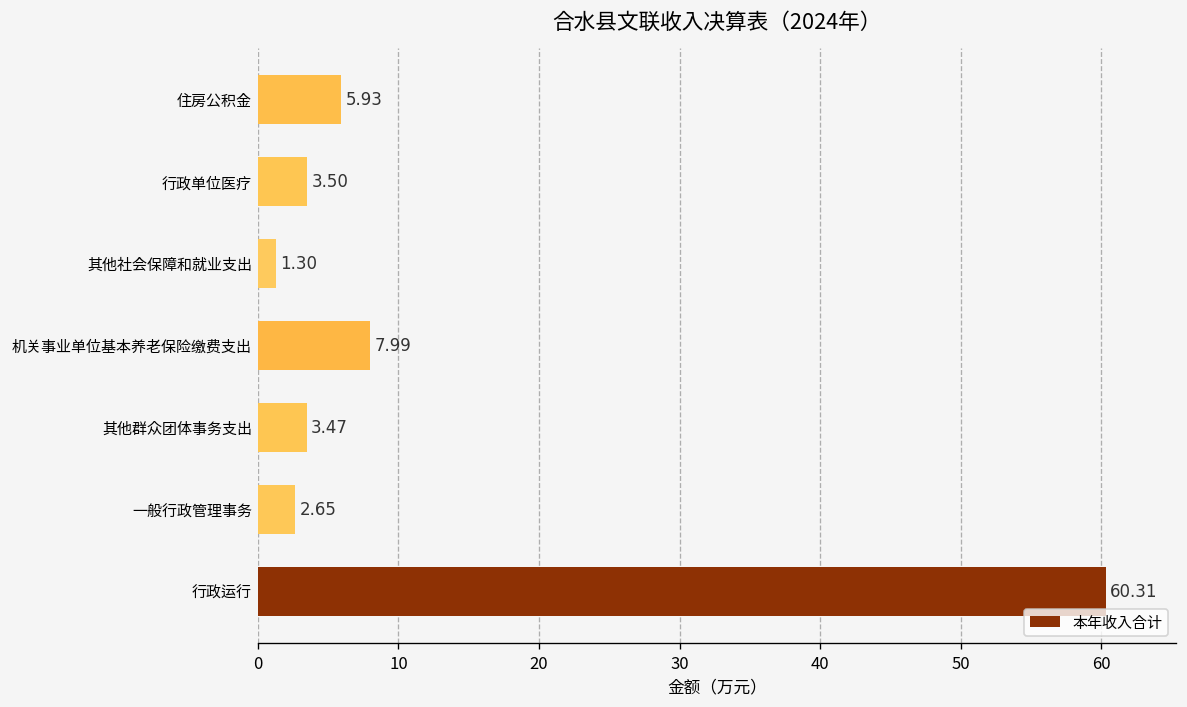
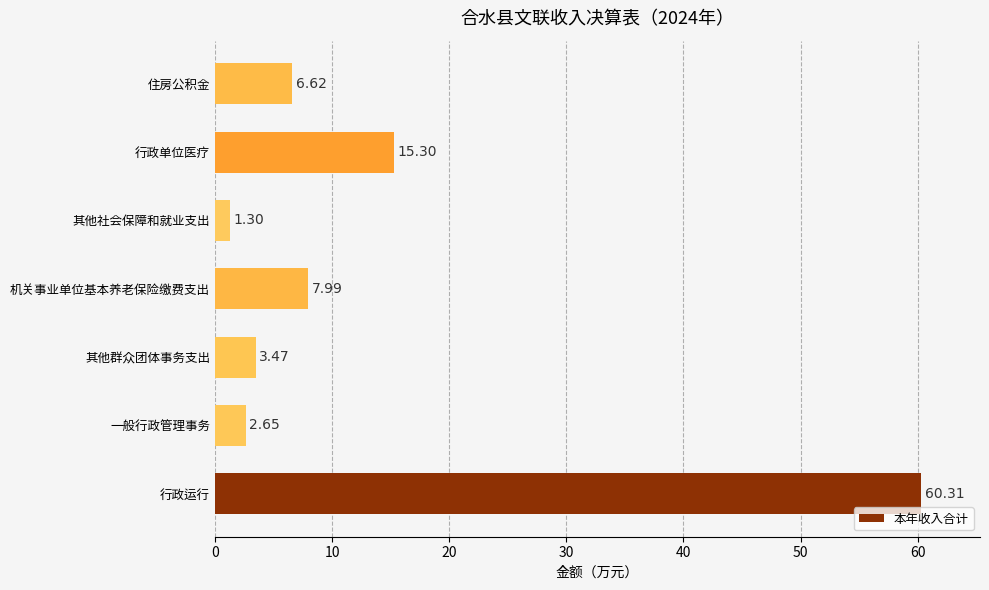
  {
-   "住房公积金": 5.93,
-   "行政单位医疗": 3.50,
+   "住房公积金": 6.62,
+   "行政单位医疗": 15.30,
    "其他社会保障和就业支出": 1.30,
    "机关事业单位基本养老保险缴费支出": 7.99,
    "其他群众团体事务支出": 3.47,
    "一般行政管理事务": 2.65,
    "行政运行": 60.31
  }
